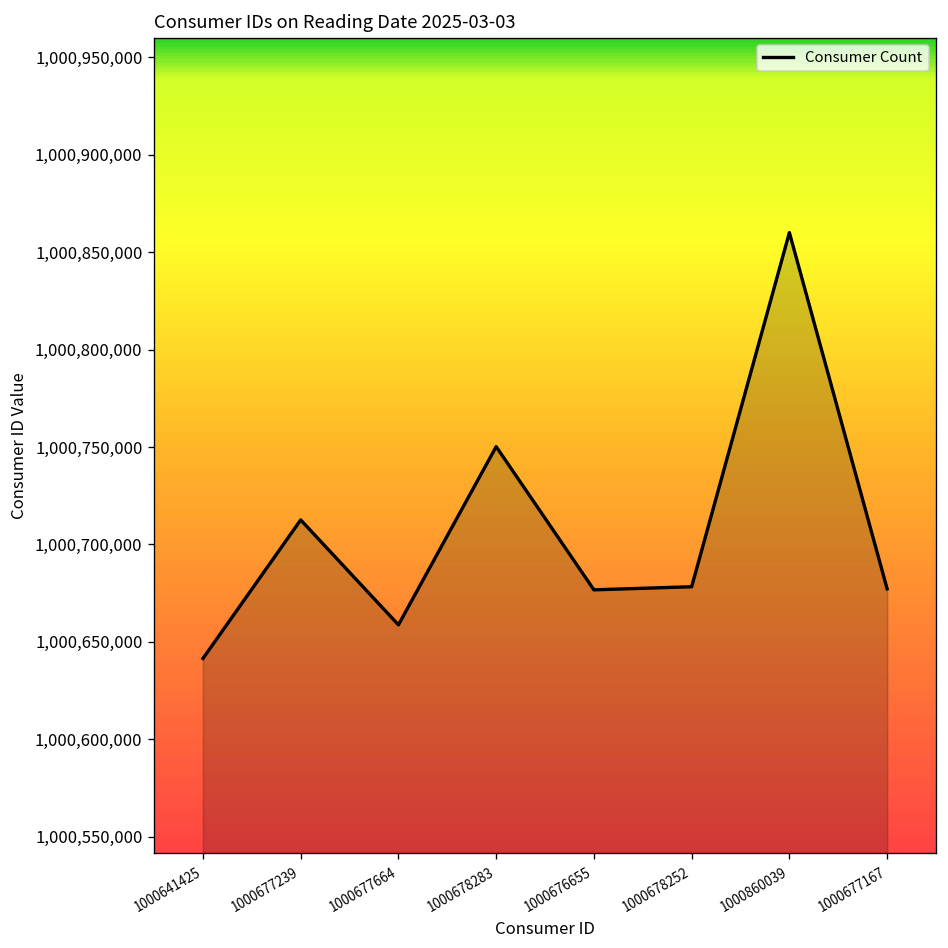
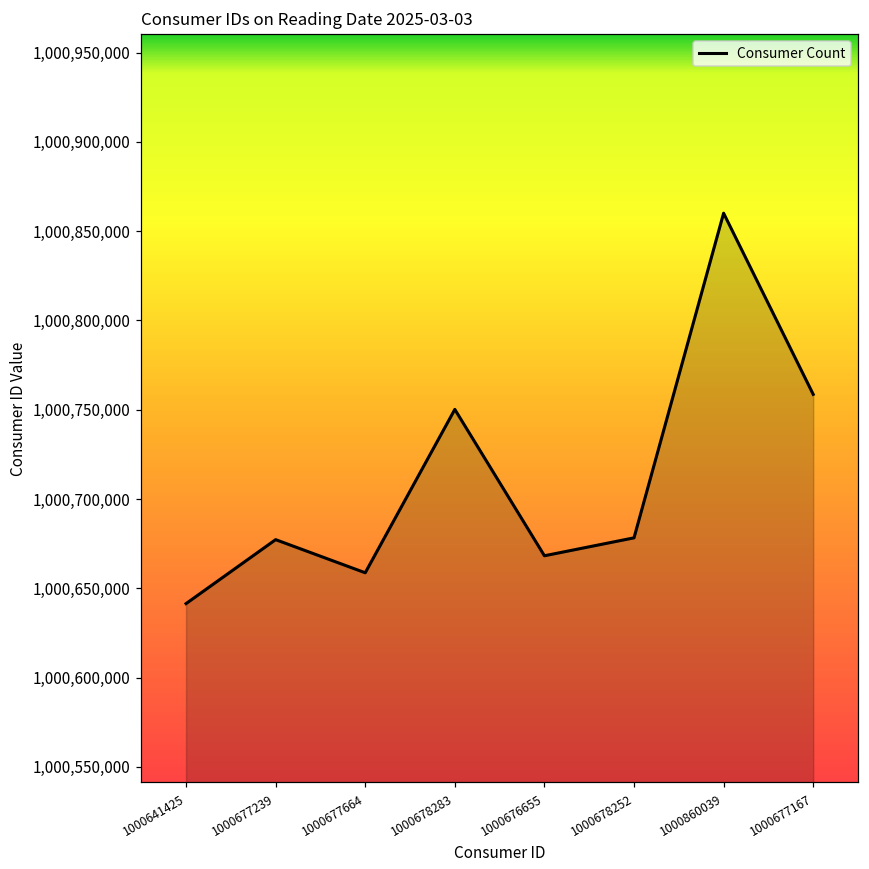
  {
    "1000641425": "1,000,641,000",
-   "1000677239": "1,000,713,000",
+   "1000677239": "1,000,677,000",
    "1000677664": "1,000,659,000",
    "1000678283": "1,000,750,000",
-   "1000676655": "1,000,677,000",
+   "1000676655": "1,000,668,000",
    "1000678252": "1,000,678,000",
    "1000860039": "1,000,860,000",
-   "1000677167": "1,000,677,000"
+   "1000677167": "1,000,759,000"
  }
